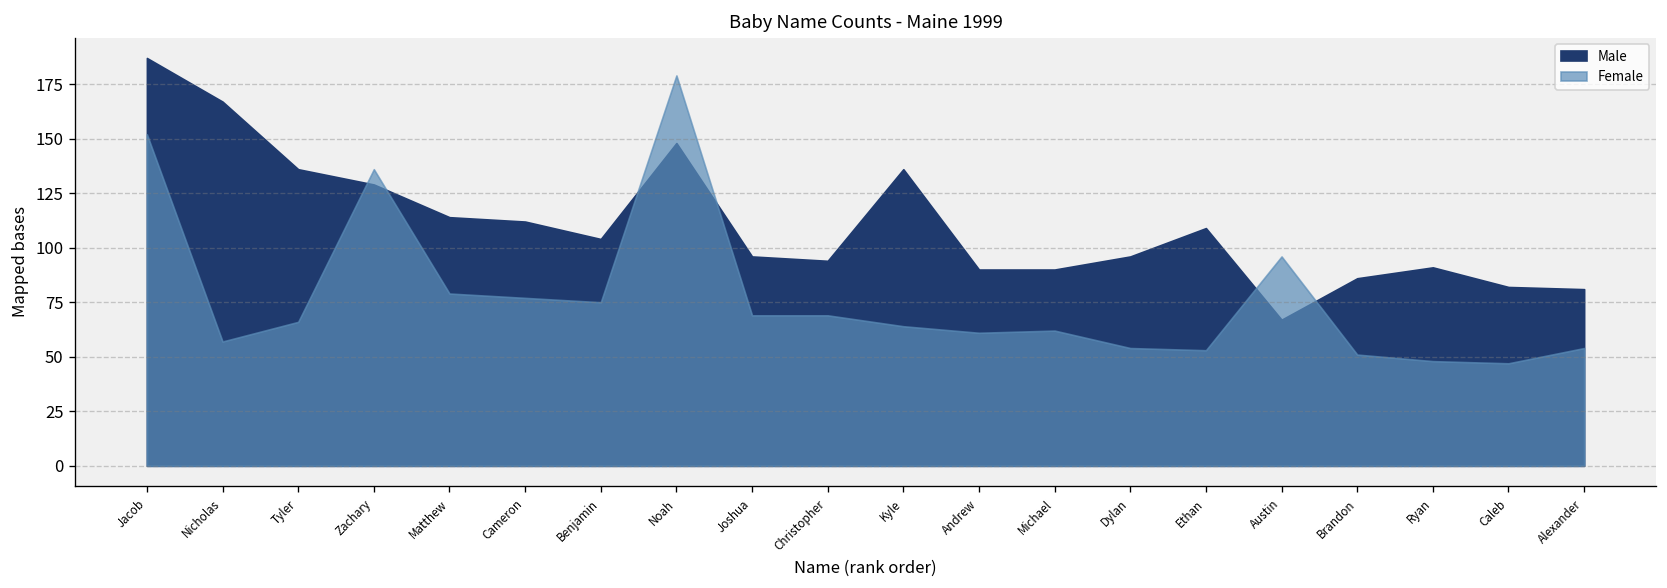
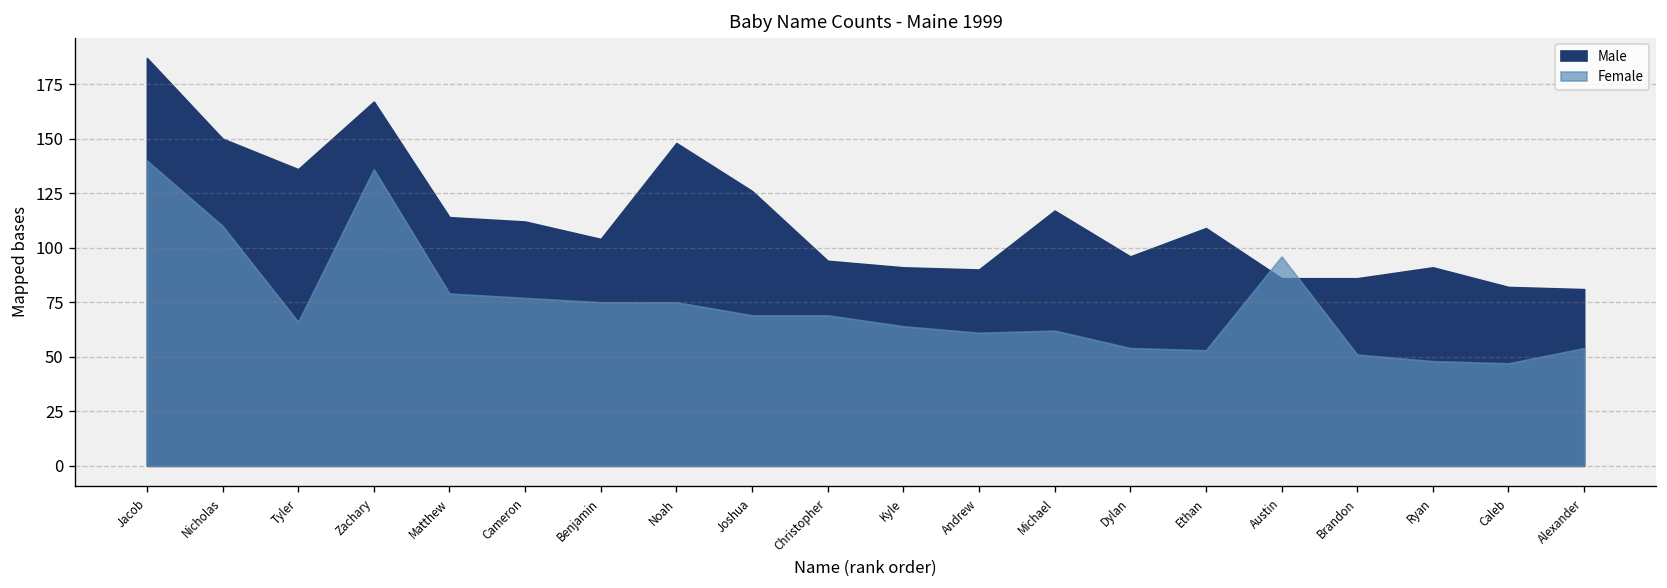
  {
    "Male": {
      "Jacob": 187,
-     "Nicholas": 167,
+     "Nicholas": 150,
      "Tyler": 136,
-     "Zachary": 129,
+     "Zachary": 167,
      "Matthew": 114,
      "Cameron": 112,
      "Benjamin": 104,
      "Noah": 148,
-     "Joshua": 96,
+     "Joshua": 126,
      "Christopher": 94,
-     "Kyle": 136,
+     "Kyle": 91,
      "Andrew": 90,
-     "Michael": 90,
+     "Michael": 117,
      "Dylan": 96,
      "Ethan": 109,
-     "Austin": 67,
+     "Austin": 86,
      "Brandon": 86,
      "Ryan": 91,
      "Caleb": 82,
      "Alexander": 81
    },
    "Female": {
-     "Jacob": 152,
-     "Nicholas": 57,
+     "Jacob": 140,
+     "Nicholas": 110,
      "Tyler": 66,
      "Zachary": 136,
      "Matthew": 79,
      "Cameron": 77,
      "Benjamin": 75,
-     "Noah": 179,
+     "Noah": 75,
      "Joshua": 69,
      "Christopher": 69,
      "Kyle": 64,
      "Andrew": 61,
      "Michael": 62,
      "Dylan": 54,
      "Ethan": 53,
      "Austin": 96,
      "Brandon": 51,
      "Ryan": 48,
      "Caleb": 47,
      "Alexander": 54
    }
  }
